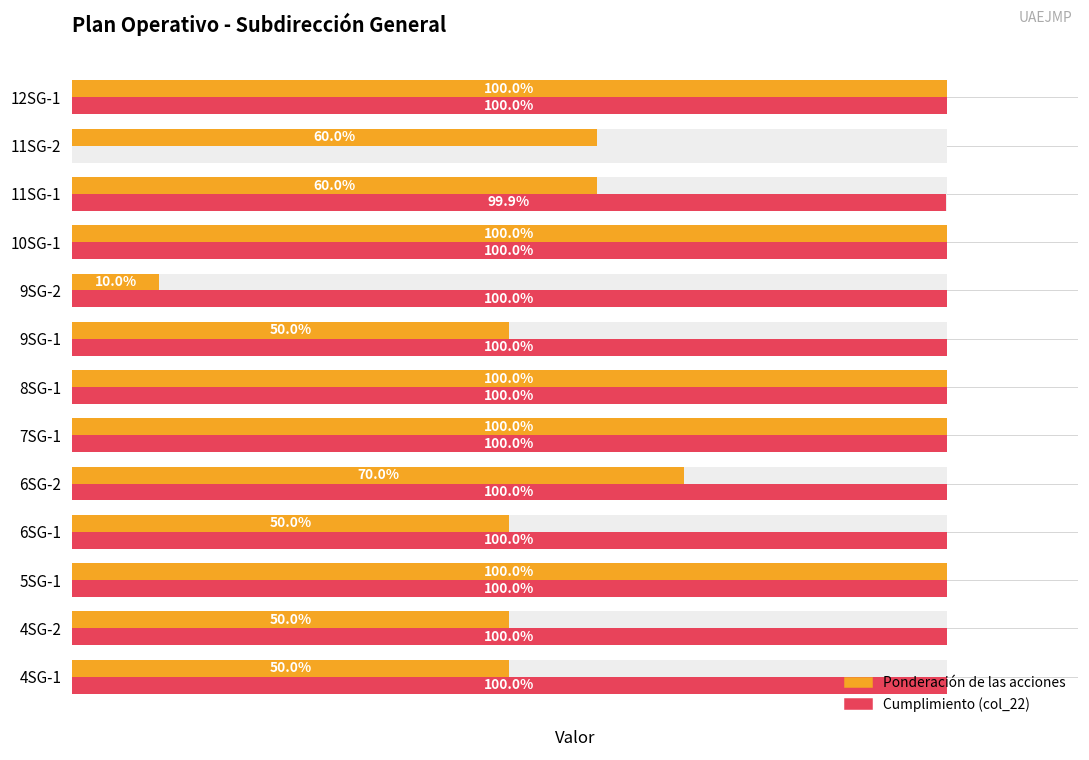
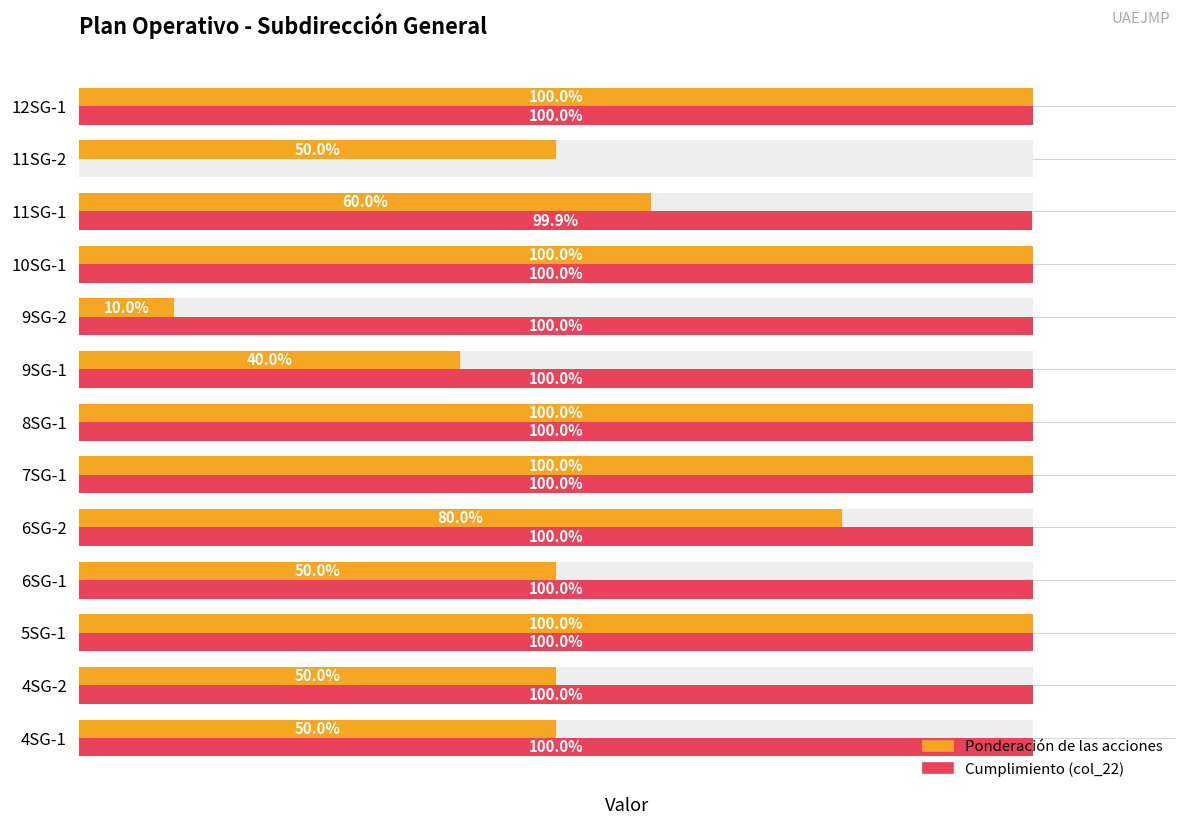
  {
    "Ponderación de las acciones": {
      "12SG-1": "100.0%",
-     "11SG-2": "60.0%",
+     "11SG-2": "50.0%",
      "10SG-1": "100.0%",
-     "9SG-1": "50.0%",
+     "9SG-1": "40.0%",
      "8SG-1": "100.0%",
      "7SG-1": "100.0%",
-     "6SG-2": "70.0%",
+     "6SG-2": "80.0%",
      "5SG-1": "100.0%"
    },
    "Cumplimiento (col_22)": {
      "12SG-1": "100.0%",
      "11SG-1": "99.9%",
      "10SG-1": "100.0%",
      "9SG-2": "100.0%",
      "9SG-1": "100.0%",
      "8SG-1": "100.0%",
      "7SG-1": "100.0%",
      "6SG-2": "100.0%",
      "6SG-1": "100.0%",
      "5SG-1": "100.0%",
      "4SG-2": "100.0%",
      "4SG-1": "100.0%"
    }
  }
